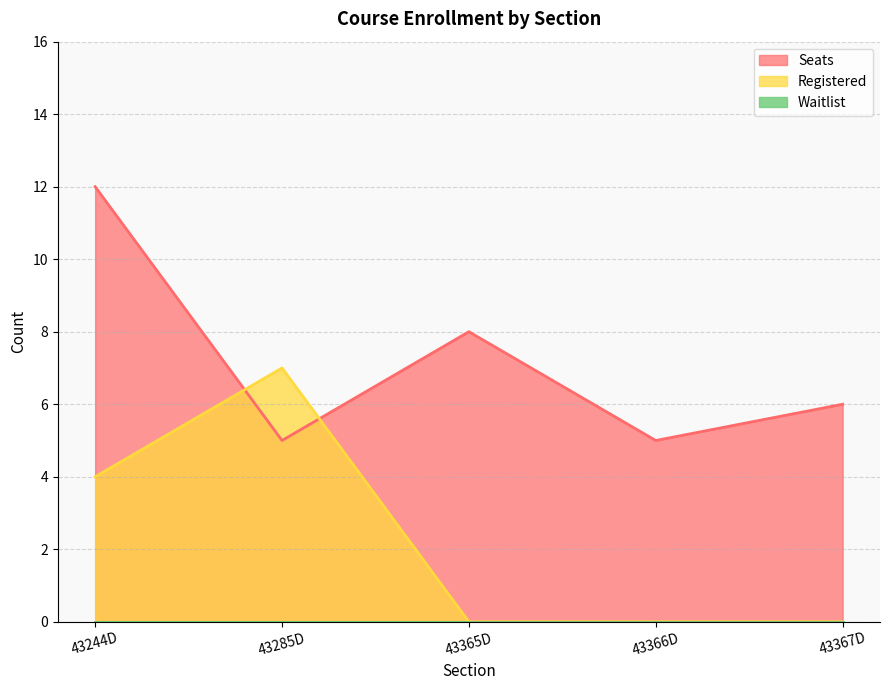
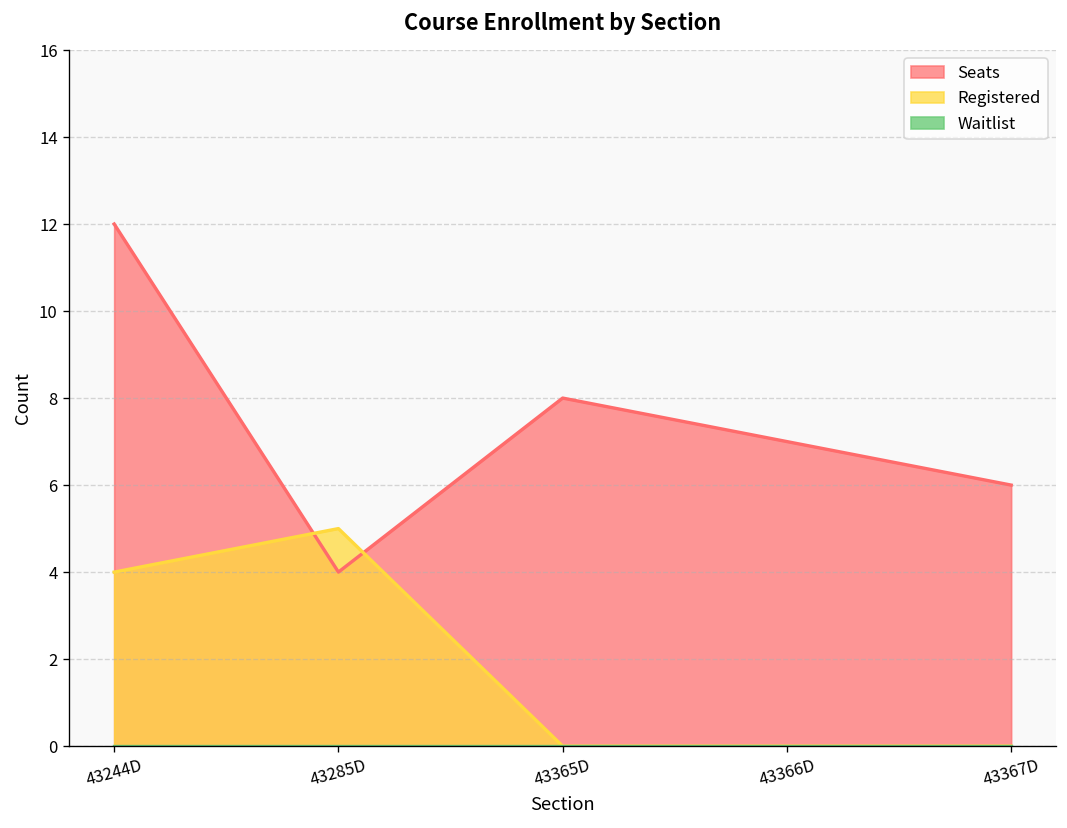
  {
    "Seats": {
      "43244D": 12,
-     "43285D": 5,
+     "43285D": 4,
      "43365D": 8,
-     "43366D": 5,
+     "43366D": 7,
      "43367D": 6
    },
    "Registered": {
      "43244D": 4,
-     "43285D": 7
+     "43285D": 5
    },
    "Waitlist": {
      "43244D": 0,
      "43285D": 0
    }
  }
